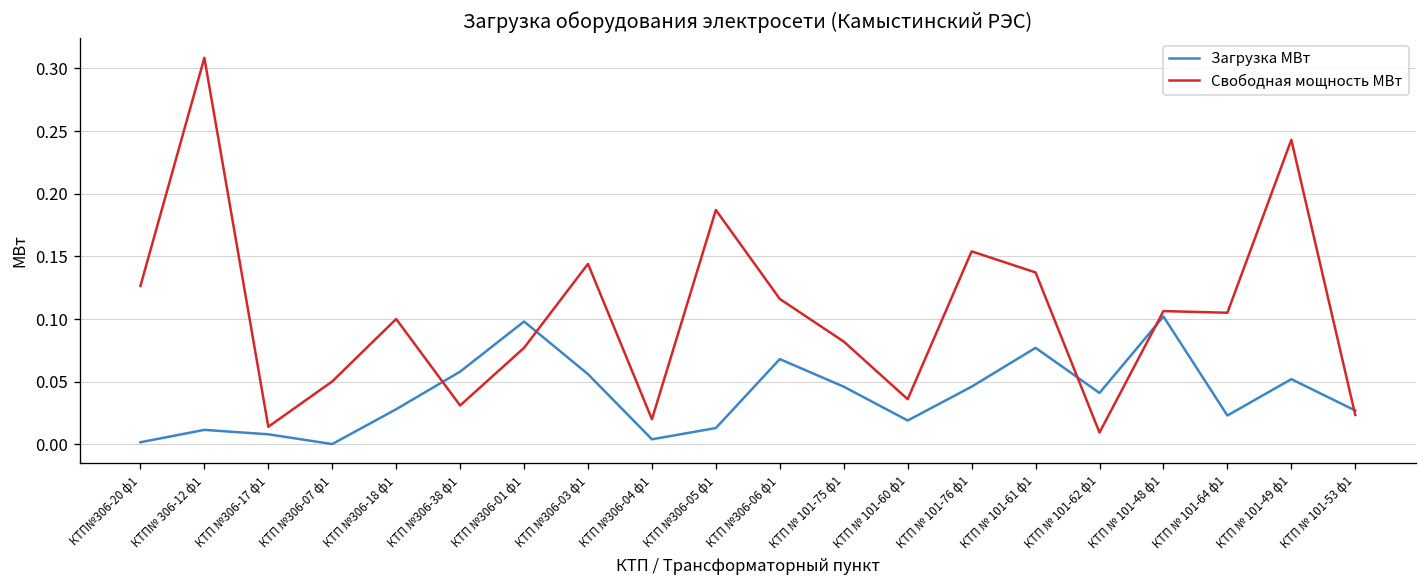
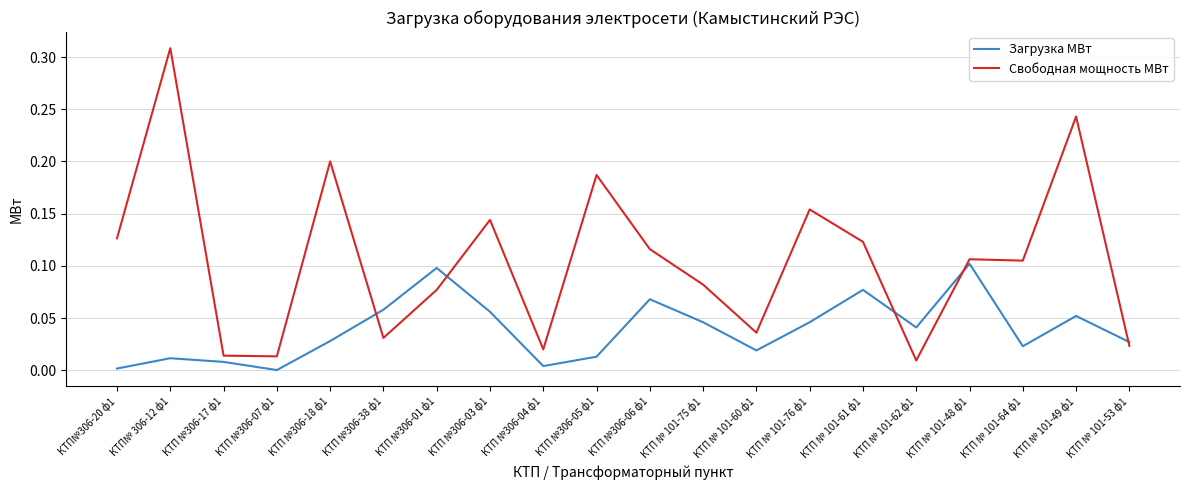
  {
    "Загрузка МВт": {
      "КТП№306-20 ф1": 0.002,
      "КТП№ 306-12 ф1": 0.012,
      "КТП №306-17 ф1": 0.008,
      "КТП №306-07 ф1": 0.000,
      "КТП №306-18 ф1": 0.028,
      "КТП №306-38 ф1": 0.058,
      "КТП №306-01 ф1": 0.098,
      "КТП №306-03 ф1": 0.056,
      "КТП №306-04 ф1": 0.004,
      "КТП №306-05 ф1": 0.013,
      "КТП №306-06 ф1": 0.068,
      "КТП № 101-75 ф1": 0.046,
      "КТП № 101-60 ф1": 0.019,
      "КТП № 101-76 ф1": 0.046,
      "КТП № 101-61 ф1": 0.077,
      "КТП № 101-62 ф1": 0.041,
      "КТП № 101-48 ф1": 0.102,
      "КТП № 101-64 ф1": 0.023,
      "КТП № 101-49 ф1": 0.052,
      "КТП № 101-53 ф1": 0.027
    },
    "Свободная мощность МВт": {
      "КТП№306-20 ф1": 0.126,
      "КТП№ 306-12 ф1": 0.308,
      "КТП №306-17 ф1": 0.014,
-     "КТП №306-07 ф1": 0.050,
-     "КТП №306-18 ф1": 0.1,
+     "КТП №306-07 ф1": 0.013,
+     "КТП №306-18 ф1": 0.2,
      "КТП №306-38 ф1": 0.031,
      "КТП №306-01 ф1": 0.077,
      "КТП №306-03 ф1": 0.144,
      "КТП №306-04 ф1": 0.020,
      "КТП №306-05 ф1": 0.187,
      "КТП №306-06 ф1": 0.116,
      "КТП № 101-75 ф1": 0.082,
      "КТП № 101-60 ф1": 0.036,
      "КТП № 101-76 ф1": 0.154,
-     "КТП № 101-61 ф1": 0.137,
+     "КТП № 101-61 ф1": 0.123,
      "КТП № 101-62 ф1": 0.009,
      "КТП № 101-48 ф1": 0.106,
      "КТП № 101-64 ф1": 0.105,
      "КТП № 101-49 ф1": 0.243,
      "КТП № 101-53 ф1": 0.023
    }
  }
